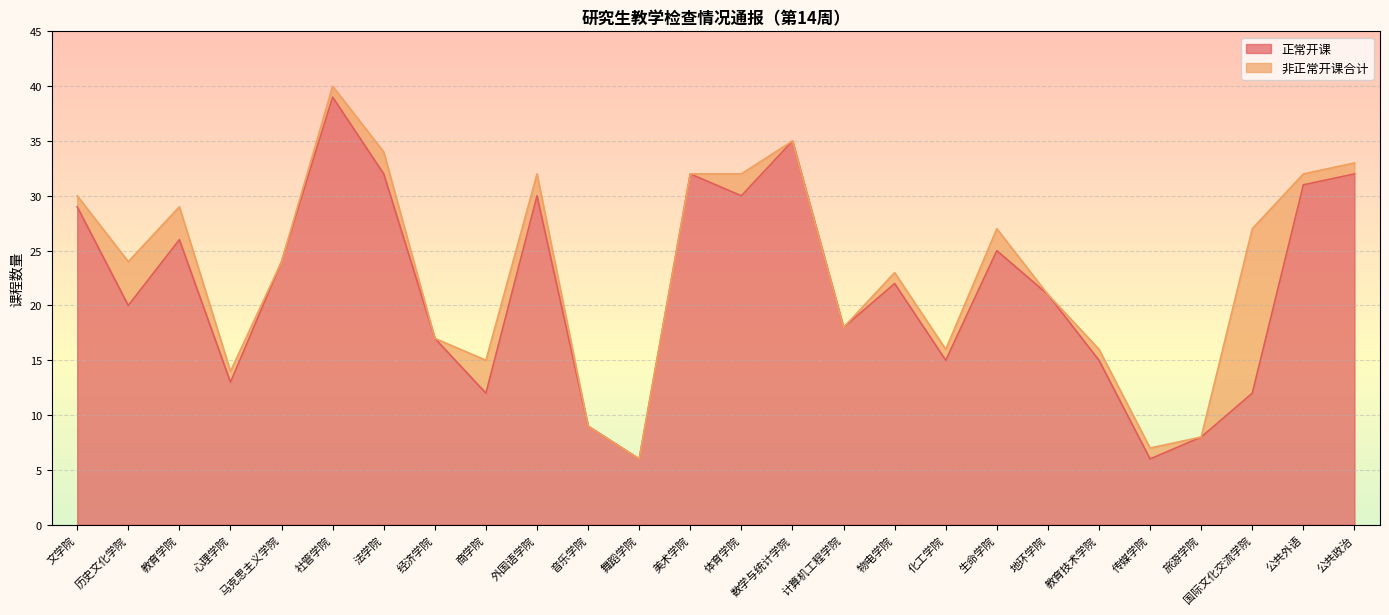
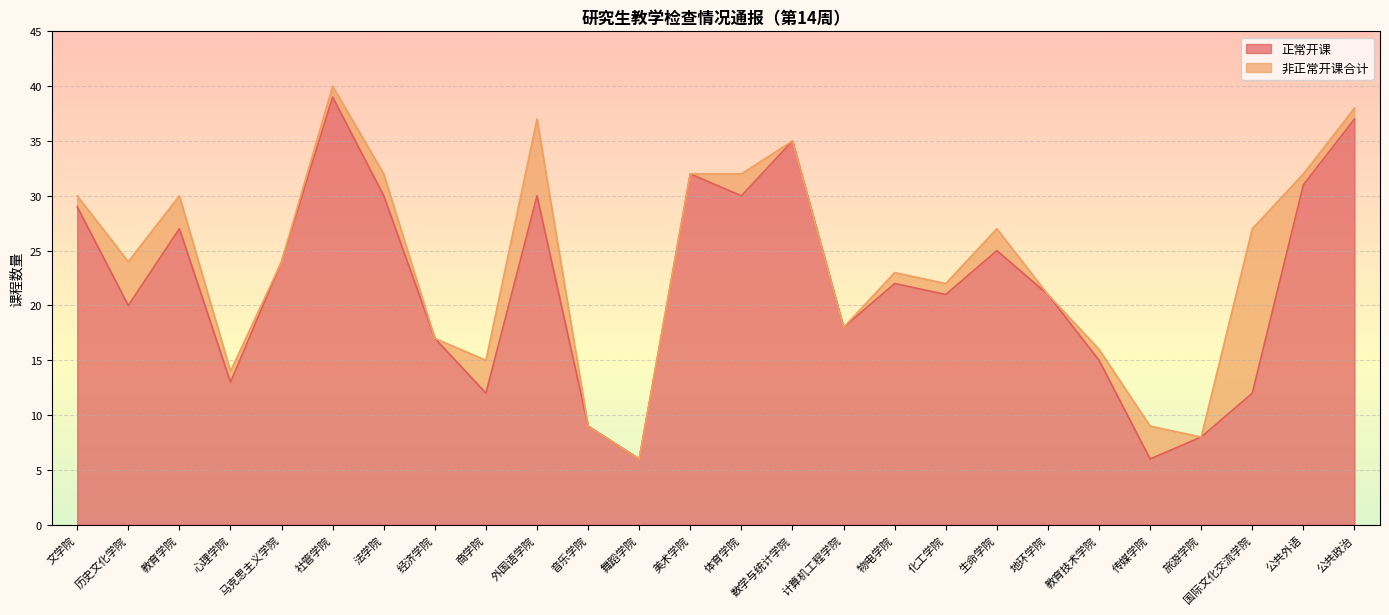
  {
    "正常开课": {
      "文学院": 29,
      "历史文化学院": 20,
-     "教育学院": 26,
+     "教育学院": 27,
      "心理学院": 13,
      "社管学院": 39,
-     "法学院": 32,
+     "法学院": 30,
      "商学院": 12,
      "外国语学院": 30,
      "体育学院": 30,
      "物电学院": 22,
-     "化工学院": 15,
+     "化工学院": 21,
      "生命学院": 25,
      "教育技术学院": 15,
      "传媒学院": 6,
      "国际文化交流学院": 12,
      "公共外语": 31,
-     "公共政治": 32
+     "公共政治": 37
    },
    "非正常开课合计": {
      "文学院": 1,
      "历史文化学院": 4,
      "教育学院": 3,
      "心理学院": 1,
      "社管学院": 1,
      "法学院": 2,
      "商学院": 3,
-     "外国语学院": 2,
+     "外国语学院": 7,
      "体育学院": 2,
      "物电学院": 1,
      "化工学院": 1,
      "生命学院": 2,
      "教育技术学院": 1,
-     "传媒学院": 1,
+     "传媒学院": 3,
      "国际文化交流学院": 15,
      "公共外语": 1,
      "公共政治": 1
    }
  }
